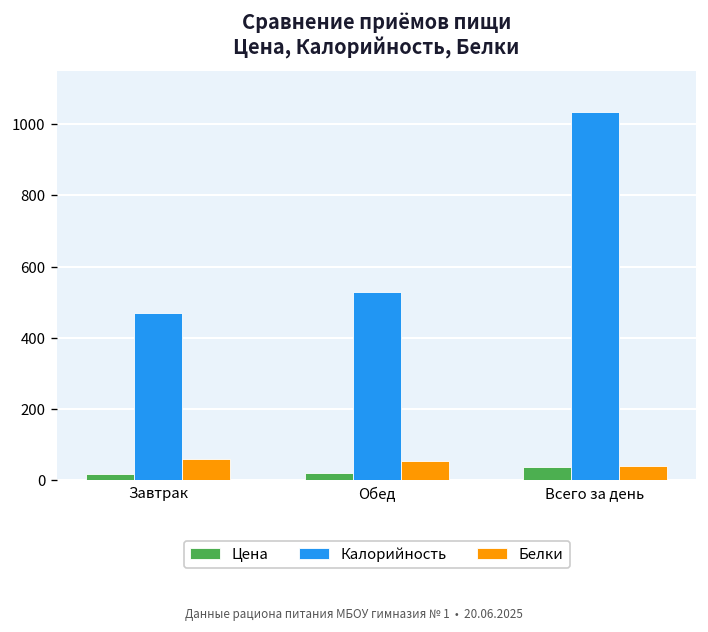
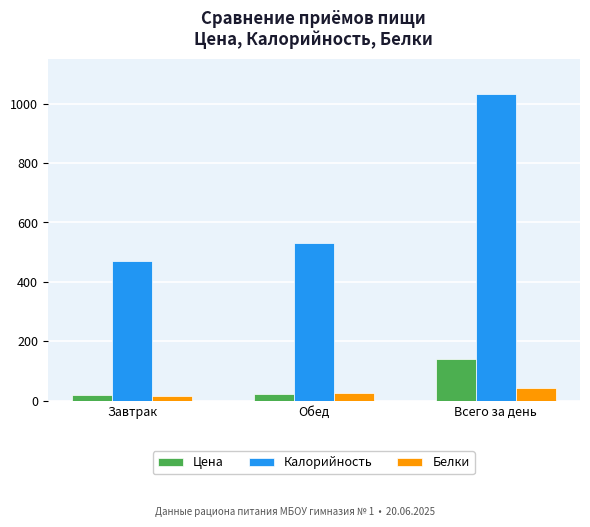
  {
    "Цена": {
      "Завтрак": 20,
      "Обед": 20,
-     "Всего за день": 40
+     "Всего за день": 140
    },
    "Калорийность": {
      "Завтрак": 470,
      "Обед": 530,
      "Всего за день": 1030
    },
    "Белки": {
-     "Завтрак": 60,
-     "Обед": 60,
+     "Завтрак": 20,
+     "Обед": 20,
      "Всего за день": 40
    }
  }
